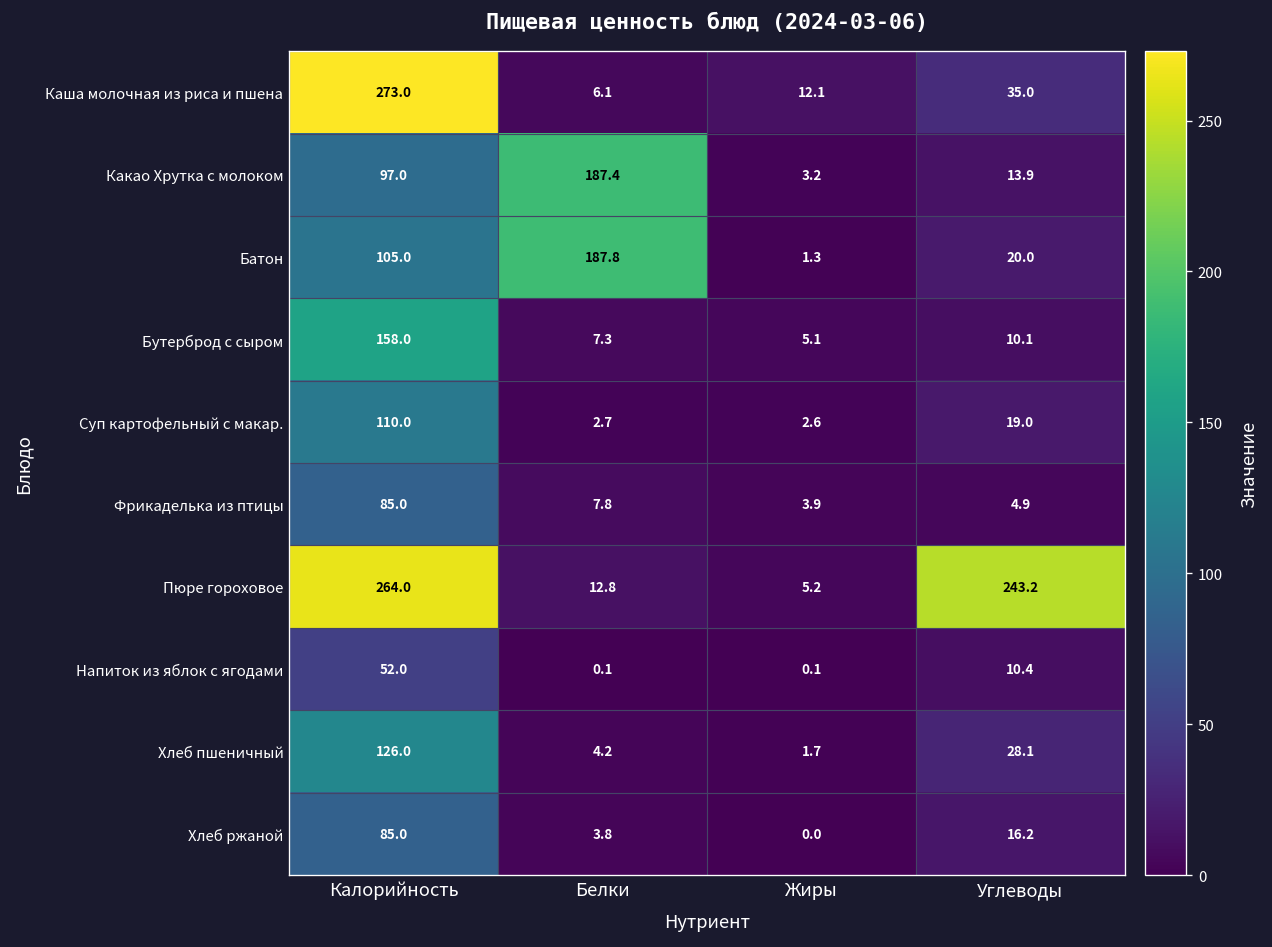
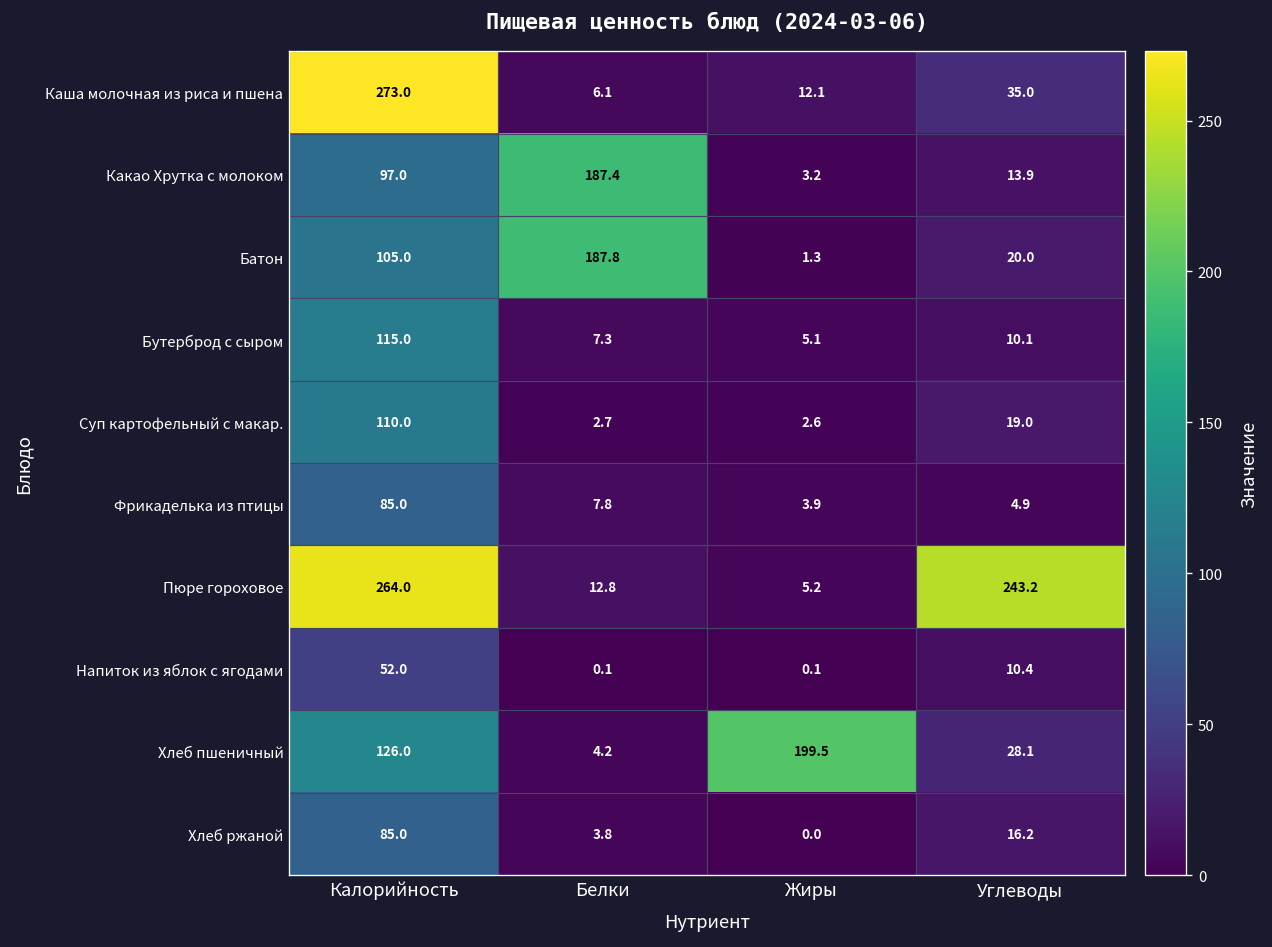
  {
    "Каша молочная из риса и пшена": {
      "Калорийность": 273.0,
      "Белки": 6.1,
      "Жиры": 12.1,
      "Углеводы": 35.0
    },
    "Какао Хрутка с молоком": {
      "Калорийность": 97.0,
      "Белки": 187.4,
      "Жиры": 3.2,
      "Углеводы": 13.9
    },
    "Батон": {
      "Калорийность": 105.0,
      "Белки": 187.8,
      "Жиры": 1.3,
      "Углеводы": 20.0
    },
    "Бутерброд с сыром": {
-     "Калорийность": 158.0,
+     "Калорийность": 115.0,
      "Белки": 7.3,
      "Жиры": 5.1,
      "Углеводы": 10.1
    },
    "Суп картофельный с макар.": {
      "Калорийность": 110.0,
      "Белки": 2.7,
      "Жиры": 2.6,
      "Углеводы": 19.0
    },
    "Фрикаделька из птицы": {
      "Калорийность": 85.0,
      "Белки": 7.8,
      "Жиры": 3.9,
      "Углеводы": 4.9
    },
    "Пюре гороховое": {
      "Калорийность": 264.0,
      "Белки": 12.8,
      "Жиры": 5.2,
      "Углеводы": 243.2
    },
    "Напиток из яблок с ягодами": {
      "Калорийность": 52.0,
      "Белки": 0.1,
      "Жиры": 0.1,
      "Углеводы": 10.4
    },
    "Хлеб пшеничный": {
      "Калорийность": 126.0,
      "Белки": 4.2,
-     "Жиры": 1.7,
+     "Жиры": 199.5,
      "Углеводы": 28.1
    },
    "Хлеб ржаной": {
      "Калорийность": 85.0,
      "Белки": 3.8,
      "Жиры": 0.0,
      "Углеводы": 16.2
    }
  }
